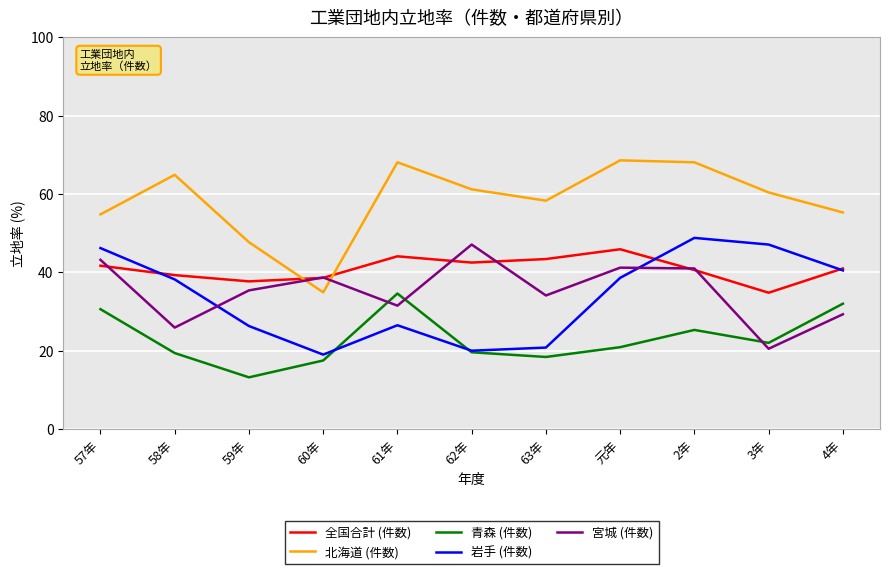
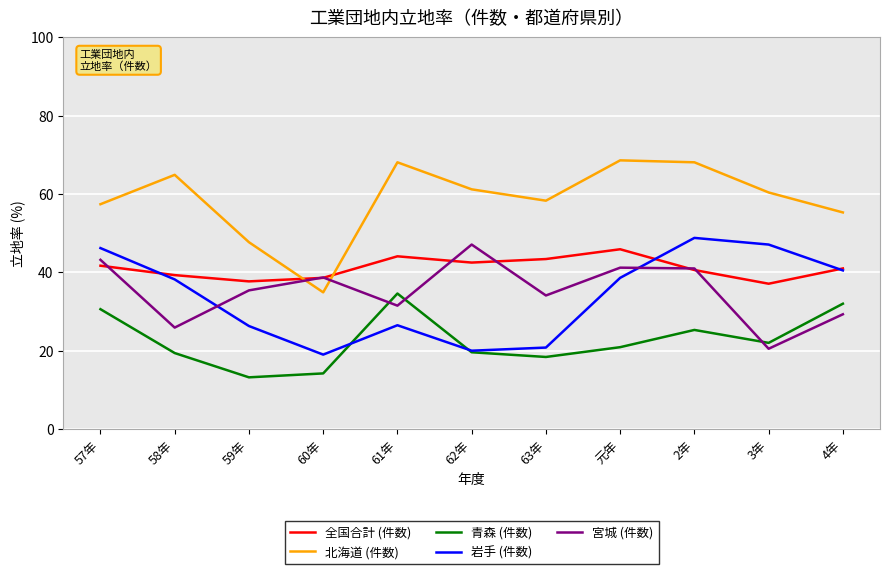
  {
    "全国合計 (件数)": {
      "57年": 42,
      "58年": 39,
      "59年": 38,
      "61年": 44,
      "62年": 43,
      "63年": 43,
      "元年": 46,
-     "3年": 35
+     "3年": 37
    },
    "北海道 (件数)": {
-     "57年": 55,
+     "57年": 57,
      "58年": 65,
      "59年": 48,
      "60年": 35,
      "61年": 68,
      "62年": 61,
      "63年": 58,
      "元年": 69,
      "2年": 68,
      "3年": 60,
      "4年": 55
    },
    "青森 (件数)": {
      "57年": 31,
      "58年": 19,
      "59年": 13,
-     "60年": 18,
+     "60年": 14,
      "61年": 35,
      "63年": 18,
      "元年": 21,
      "2年": 25,
      "3年": 22,
      "4年": 32
    },
    "岩手 (件数)": {
      "57年": 46,
      "58年": 38,
      "59年": 26,
      "60年": 19,
      "61年": 27,
      "63年": 21,
      "元年": 39,
      "2年": 49,
      "3年": 47
    },
    "宮城 (件数)": {
      "57年": 43,
      "58年": 26,
      "59年": 35,
      "61年": 32,
      "62年": 47,
      "63年": 34,
      "元年": 41,
      "3年": 21,
      "4年": 29
    }
  }
